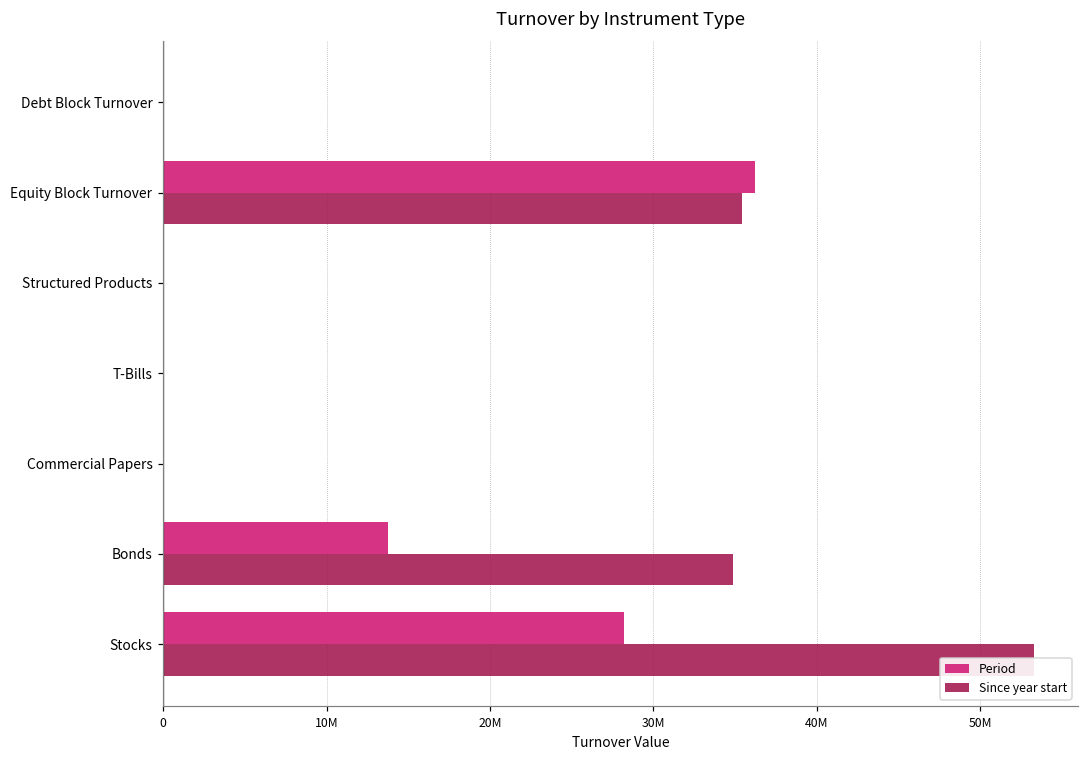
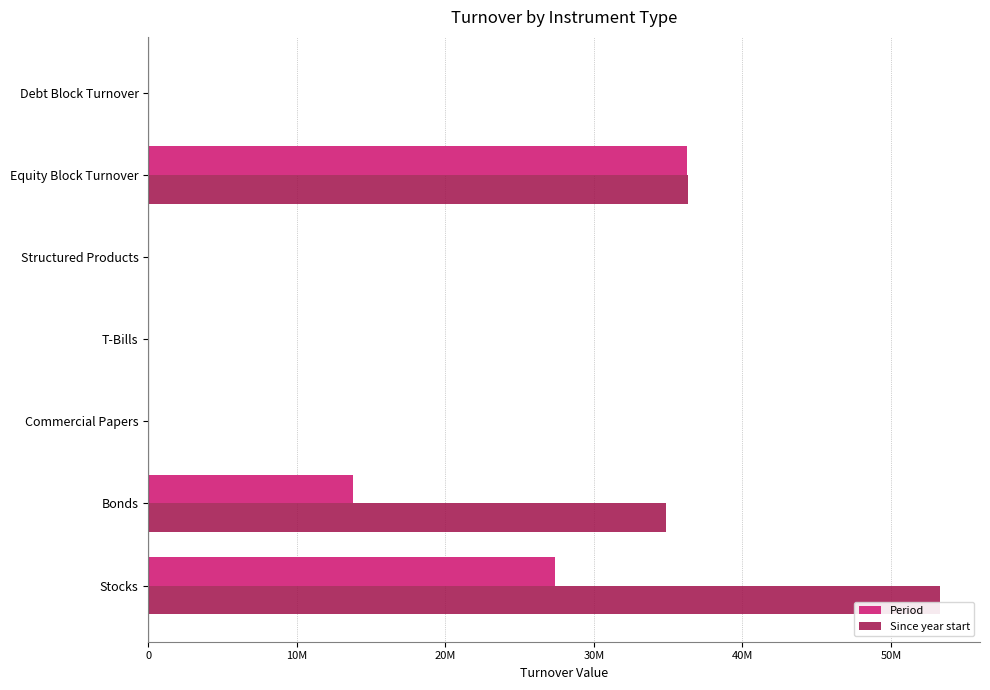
  {
    "Period": {
      "Debt Block Turnover": 0,
      "Equity Block Turnover": 36200000,
      "Structured Products": 0,
      "T-Bills": 0,
      "Commercial Papers": 0,
      "Bonds": 13800000,
-     "Stocks": 28200000
+     "Stocks": 27400000
    },
    "Since year start": {
      "Debt Block Turnover": 0,
-     "Equity Block Turnover": 35400000,
+     "Equity Block Turnover": 36300000,
      "Structured Products": 0,
      "T-Bills": 0,
      "Commercial Papers": 0,
      "Bonds": 34900000,
      "Stocks": 53300000
    }
  }
